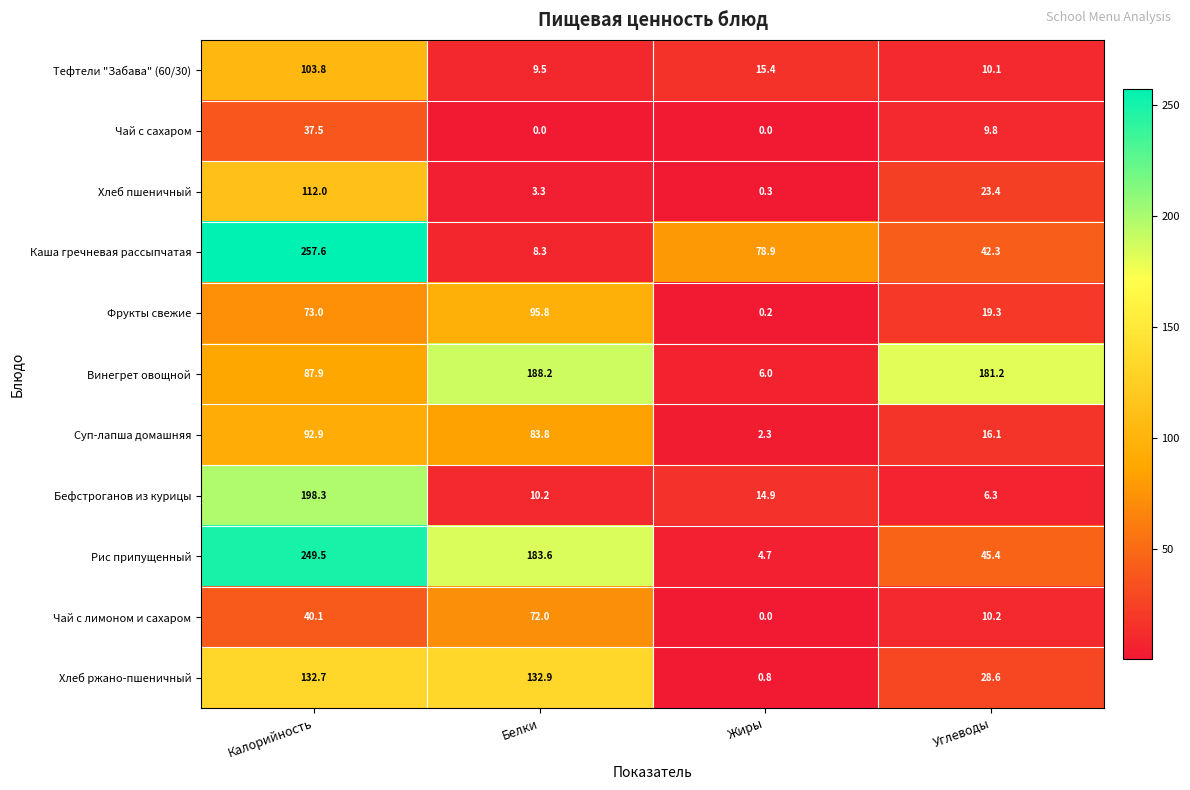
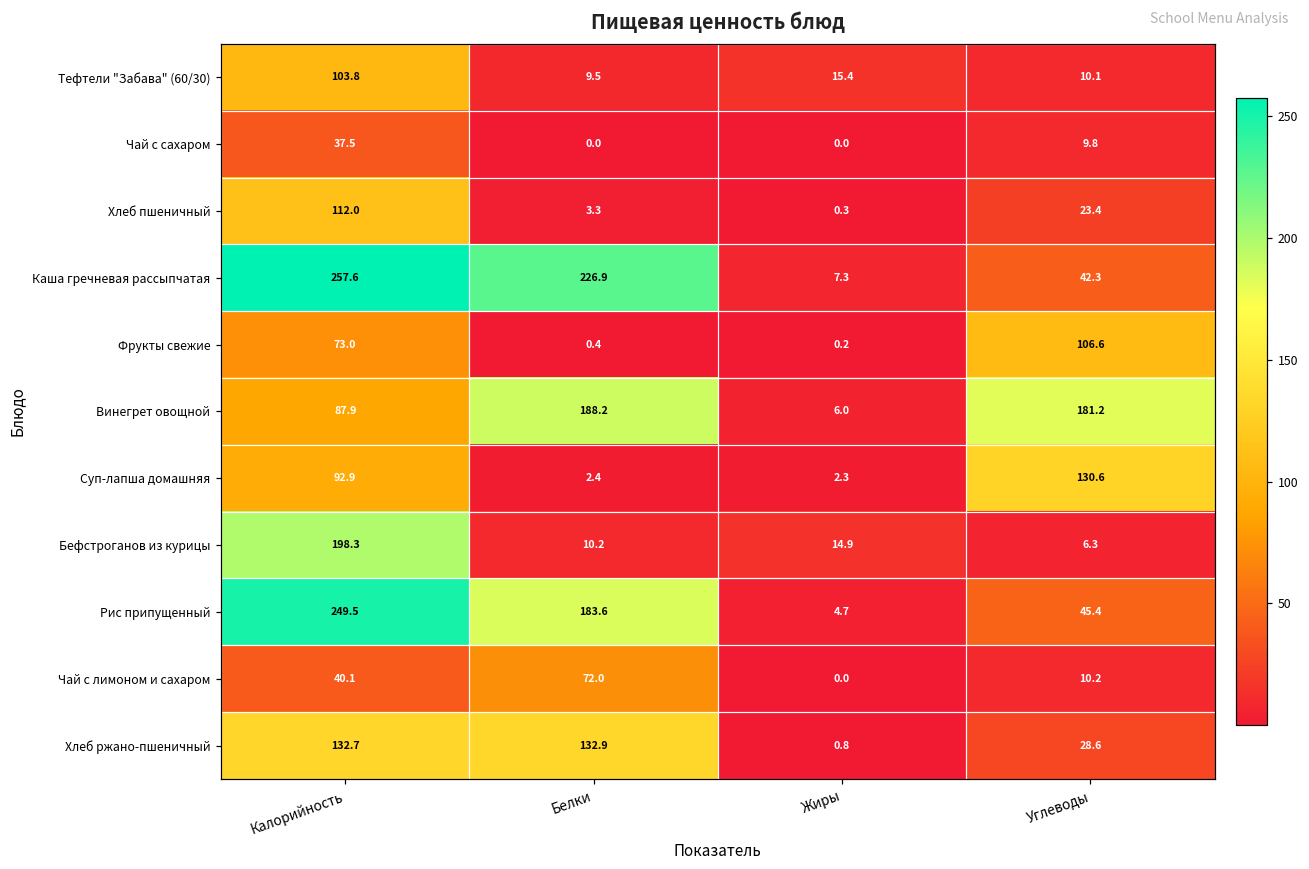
  {
    "Тефтели \"Забава\" (60/30)": {
      "Калорийность": 103.8,
      "Белки": 9.5,
      "Жиры": 15.4,
      "Углеводы": 10.1
    },
    "Чай с сахаром": {
      "Калорийность": 37.5,
      "Белки": 0.0,
      "Жиры": 0.0,
      "Углеводы": 9.8
    },
    "Хлеб пшеничный": {
      "Калорийность": 112.0,
      "Белки": 3.3,
      "Жиры": 0.3,
      "Углеводы": 23.4
    },
    "Каша гречневая рассыпчатая": {
      "Калорийность": 257.6,
-     "Белки": 8.3,
-     "Жиры": 78.9,
+     "Белки": 226.9,
+     "Жиры": 7.3,
      "Углеводы": 42.3
    },
    "Фрукты свежие": {
      "Калорийность": 73.0,
-     "Белки": 95.8,
+     "Белки": 0.4,
      "Жиры": 0.2,
-     "Углеводы": 19.3
+     "Углеводы": 106.6
    },
    "Винегрет овощной": {
      "Калорийность": 87.9,
      "Белки": 188.2,
      "Жиры": 6.0,
      "Углеводы": 181.2
    },
    "Суп-лапша домашняя": {
      "Калорийность": 92.9,
-     "Белки": 83.8,
+     "Белки": 2.4,
      "Жиры": 2.3,
-     "Углеводы": 16.1
+     "Углеводы": 130.6
    },
    "Бефстроганов из курицы": {
      "Калорийность": 198.3,
      "Белки": 10.2,
      "Жиры": 14.9,
      "Углеводы": 6.3
    },
    "Рис припущенный": {
      "Калорийность": 249.5,
      "Белки": 183.6,
      "Жиры": 4.7,
      "Углеводы": 45.4
    },
    "Чай с лимоном и сахаром": {
      "Калорийность": 40.1,
      "Белки": 72.0,
      "Жиры": 0.0,
      "Углеводы": 10.2
    },
    "Хлеб ржано-пшеничный": {
      "Калорийность": 132.7,
      "Белки": 132.9,
      "Жиры": 0.8,
      "Углеводы": 28.6
    }
  }
